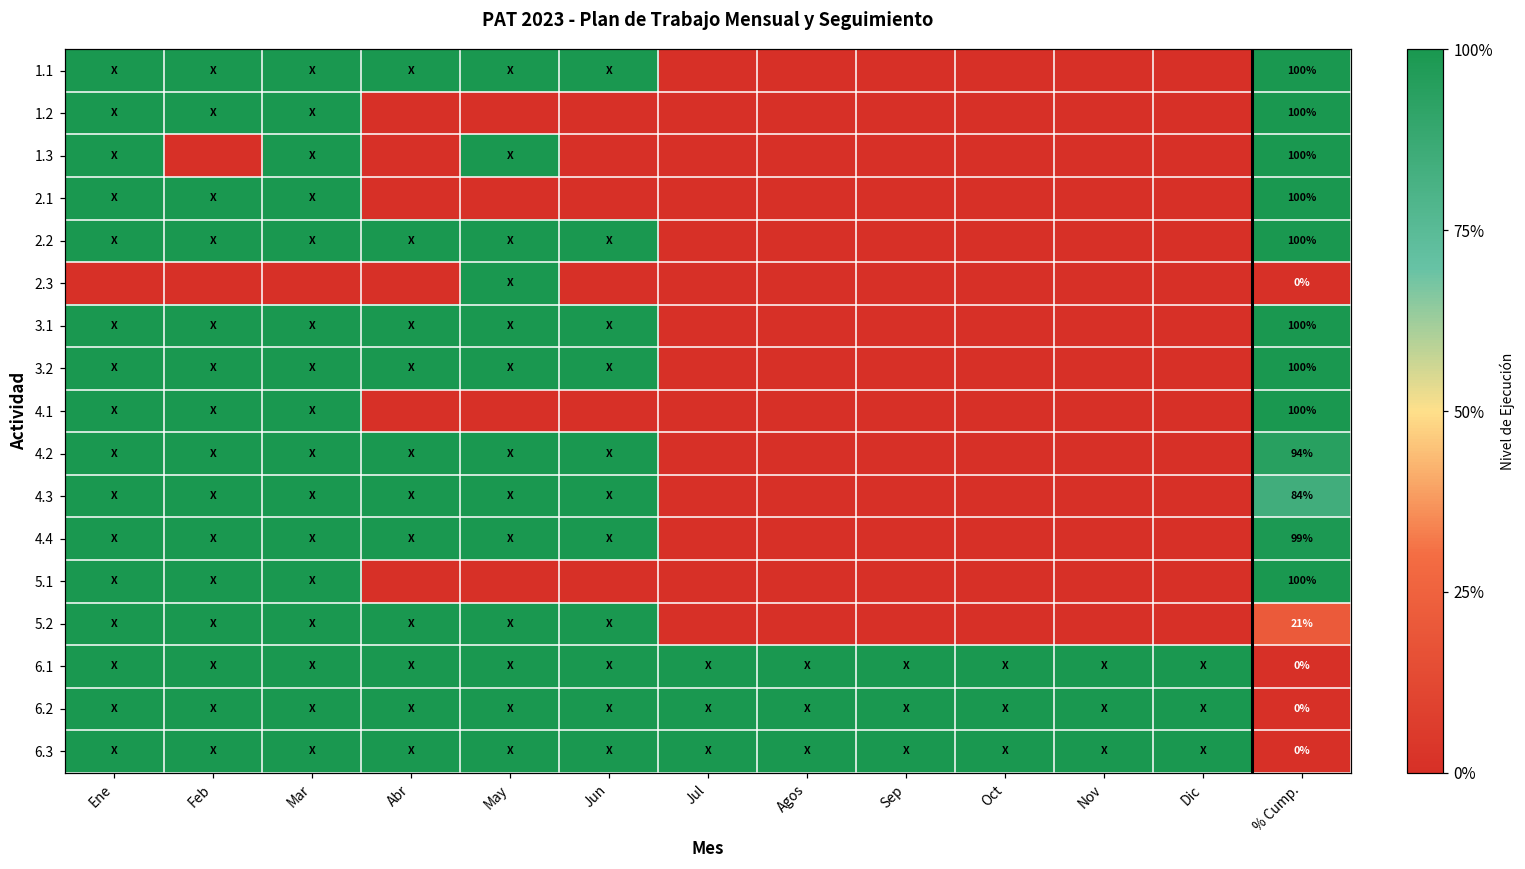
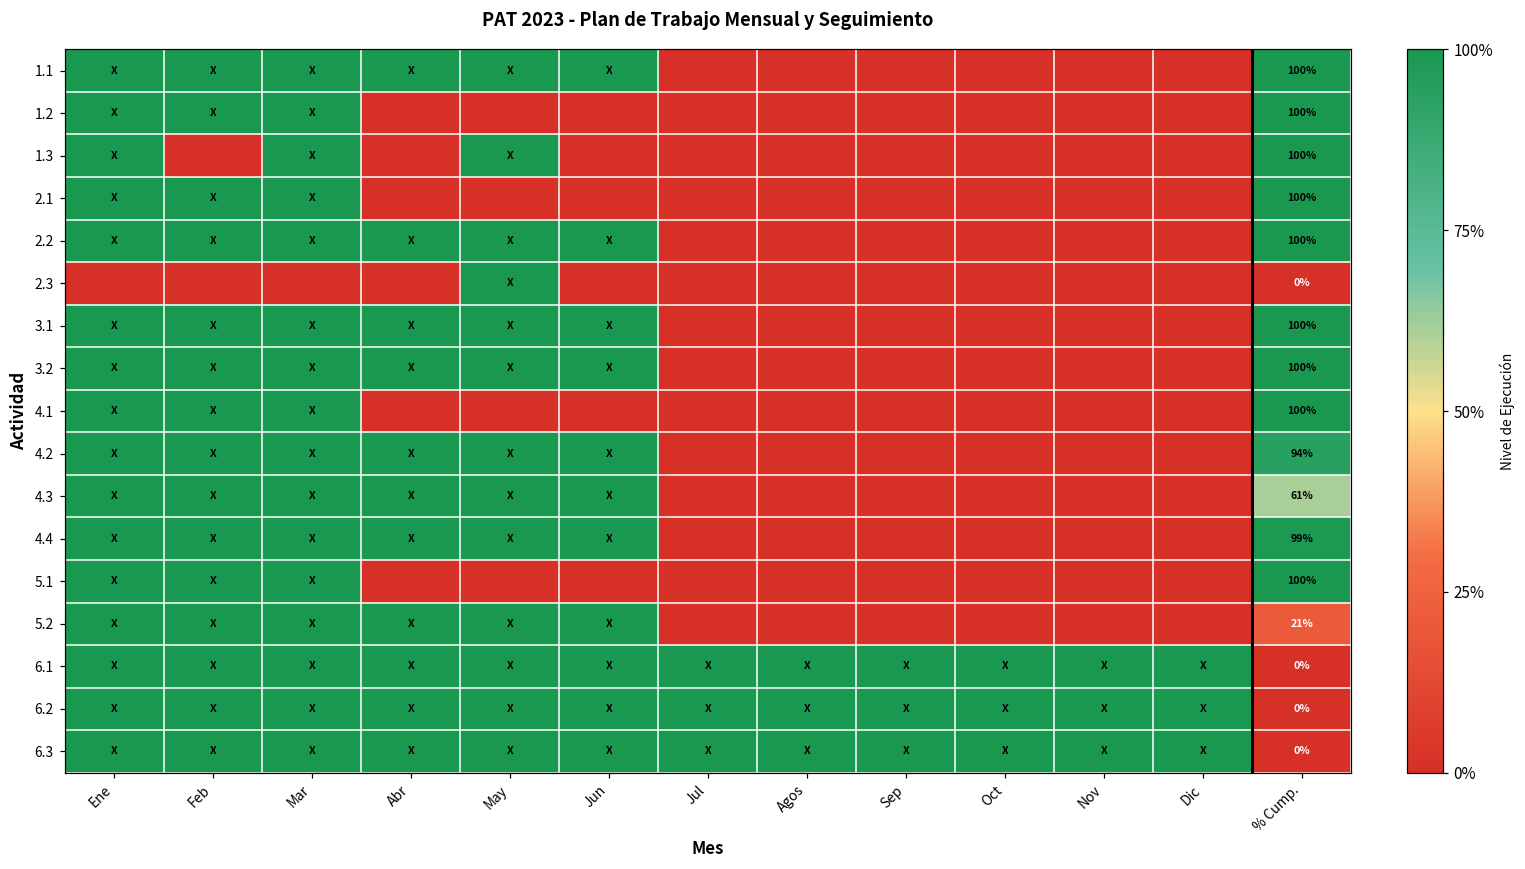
  {
    "1.1": {
      "% Cump.": "100%"
    },
    "1.2": {
      "% Cump.": "100%"
    },
    "1.3": {
      "% Cump.": "100%"
    },
    "2.1": {
      "% Cump.": "100%"
    },
    "2.2": {
      "% Cump.": "100%"
    },
    "2.3": {
      "% Cump.": "0%"
    },
    "3.1": {
      "% Cump.": "100%"
    },
    "3.2": {
      "% Cump.": "100%"
    },
    "4.1": {
      "% Cump.": "100%"
    },
    "4.2": {
      "% Cump.": "94%"
    },
    "4.3": {
-     "% Cump.": "84%"
+     "% Cump.": "61%"
    },
    "4.4": {
      "% Cump.": "99%"
    },
    "5.1": {
      "% Cump.": "100%"
    },
    "5.2": {
      "% Cump.": "21%"
    },
    "6.1": {
      "% Cump.": "0%"
    },
    "6.2": {
      "% Cump.": "0%"
    },
    "6.3": {
      "% Cump.": "0%"
    }
  }
